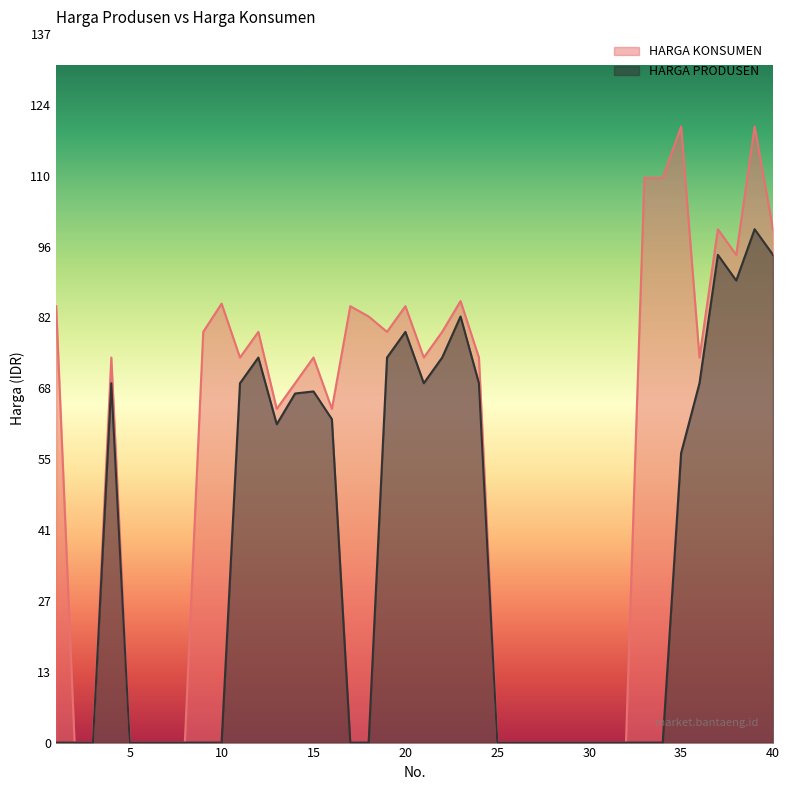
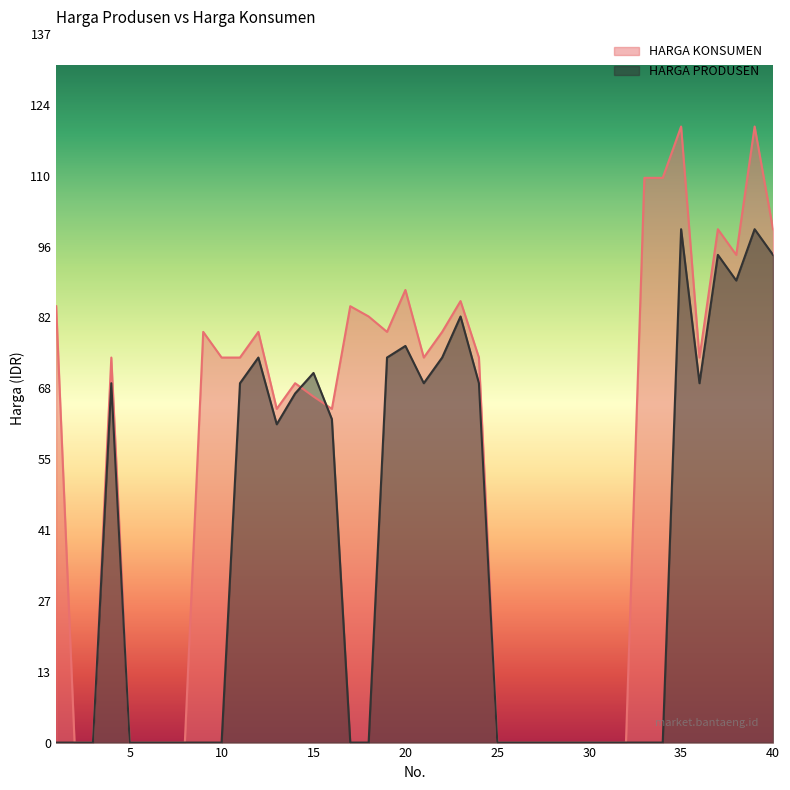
  {
    "HARGA KONSUMEN": {
-     "10": 85,
-     "15": 74,
-     "20": 84,
+     "10": 74,
+     "15": 67,
+     "20": 88,
      "35": 119,
      "40": 99
    },
    "HARGA PRODUSEN": {
      "10": 0,
-     "15": 68,
-     "20": 79,
-     "35": 56,
+     "15": 71,
+     "20": 77,
+     "35": 99,
      "40": 94
    }
  }
